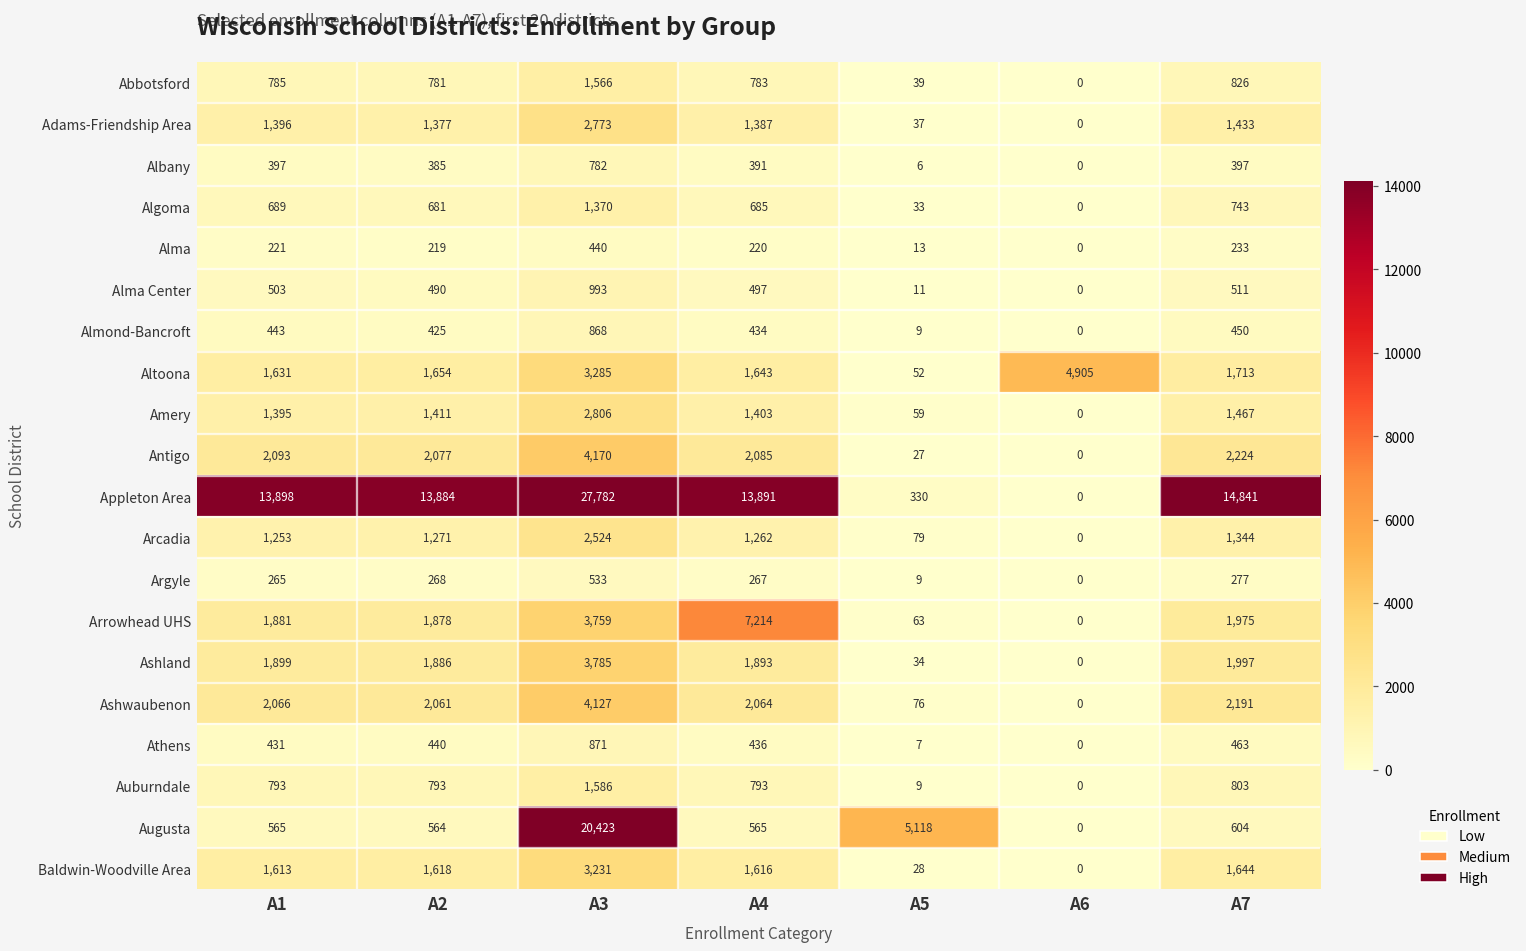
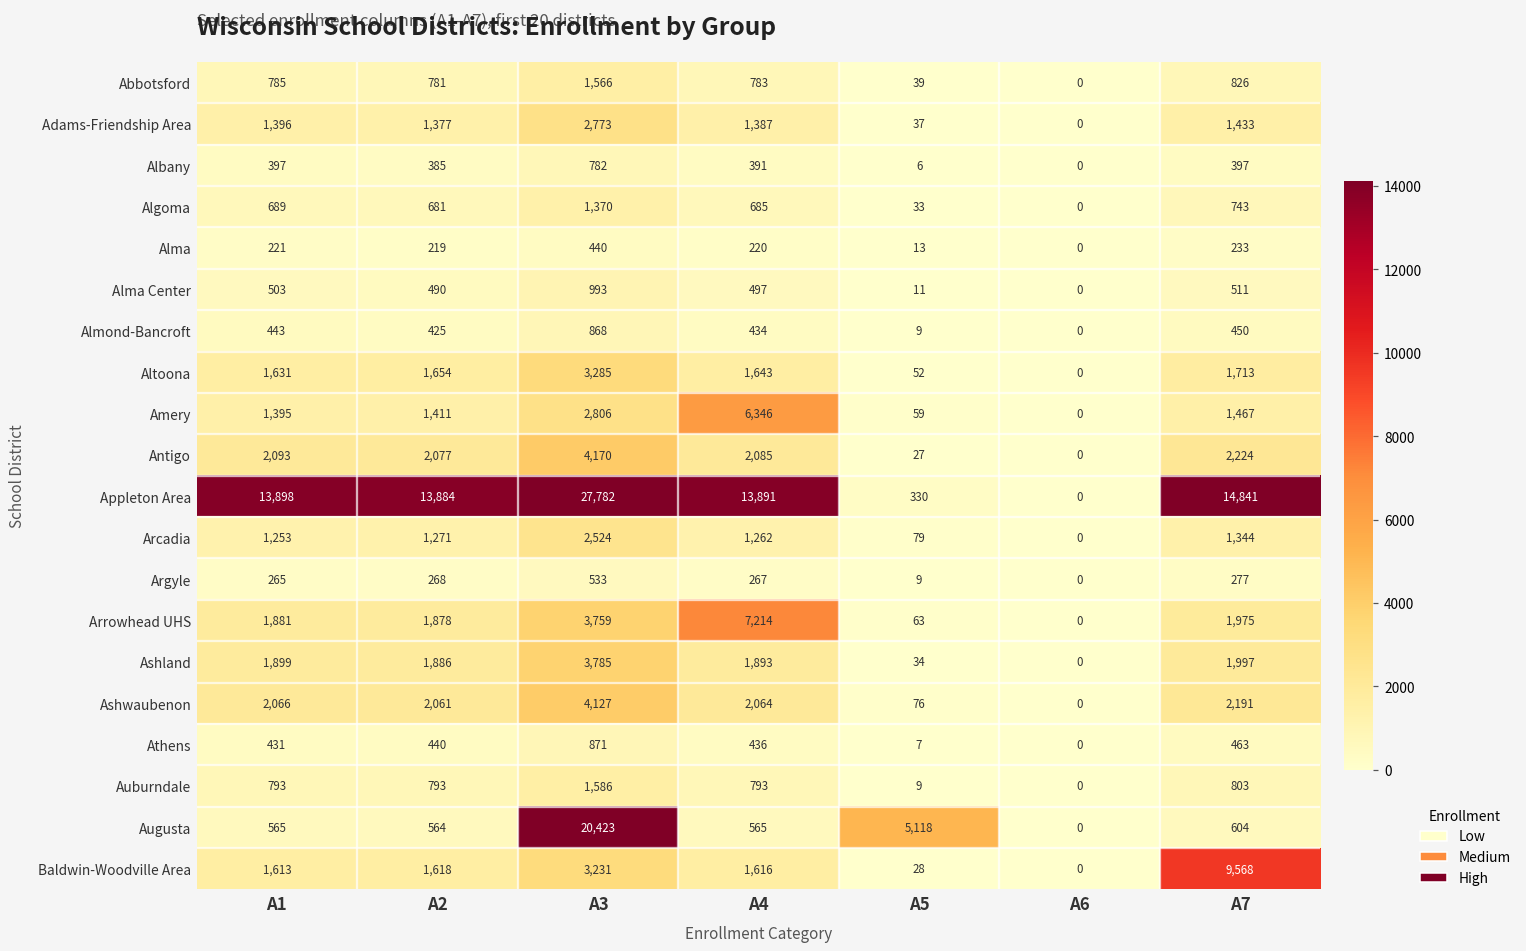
  {
    "Abbotsford": {
      "A1": "785",
      "A2": "781",
      "A3": "1,566",
      "A4": "783",
      "A5": "39",
      "A6": "0",
      "A7": "826"
    },
    "Adams-Friendship Area": {
      "A1": "1,396",
      "A2": "1,377",
      "A3": "2,773",
      "A4": "1,387",
      "A5": "37",
      "A6": "0",
      "A7": "1,433"
    },
    "Albany": {
      "A1": "397",
      "A2": "385",
      "A3": "782",
      "A4": "391",
      "A5": "6",
      "A6": "0",
      "A7": "397"
    },
    "Algoma": {
      "A1": "689",
      "A2": "681",
      "A3": "1,370",
      "A4": "685",
      "A5": "33",
      "A6": "0",
      "A7": "743"
    },
    "Alma": {
      "A1": "221",
      "A2": "219",
      "A3": "440",
      "A4": "220",
      "A5": "13",
      "A6": "0",
      "A7": "233"
    },
    "Alma Center": {
      "A1": "503",
      "A2": "490",
      "A3": "993",
      "A4": "497",
      "A5": "11",
      "A6": "0",
      "A7": "511"
    },
    "Almond-Bancroft": {
      "A1": "443",
      "A2": "425",
      "A3": "868",
      "A4": "434",
      "A5": "9",
      "A6": "0",
      "A7": "450"
    },
    "Altoona": {
      "A1": "1,631",
      "A2": "1,654",
      "A3": "3,285",
      "A4": "1,643",
      "A5": "52",
-     "A6": "4,905",
+     "A6": "0",
      "A7": "1,713"
    },
    "Amery": {
      "A1": "1,395",
      "A2": "1,411",
      "A3": "2,806",
-     "A4": "1,403",
+     "A4": "6,346",
      "A5": "59",
      "A6": "0",
      "A7": "1,467"
    },
    "Antigo": {
      "A1": "2,093",
      "A2": "2,077",
      "A3": "4,170",
      "A4": "2,085",
      "A5": "27",
      "A6": "0",
      "A7": "2,224"
    },
    "Appleton Area": {
      "A1": "13,898",
      "A2": "13,884",
      "A3": "27,782",
      "A4": "13,891",
      "A5": "330",
      "A6": "0",
      "A7": "14,841"
    },
    "Arcadia": {
      "A1": "1,253",
      "A2": "1,271",
      "A3": "2,524",
      "A4": "1,262",
      "A5": "79",
      "A6": "0",
      "A7": "1,344"
    },
    "Argyle": {
      "A1": "265",
      "A2": "268",
      "A3": "533",
      "A4": "267",
      "A5": "9",
      "A6": "0",
      "A7": "277"
    },
    "Arrowhead UHS": {
      "A1": "1,881",
      "A2": "1,878",
      "A3": "3,759",
      "A4": "7,214",
      "A5": "63",
      "A6": "0",
      "A7": "1,975"
    },
    "Ashland": {
      "A1": "1,899",
      "A2": "1,886",
      "A3": "3,785",
      "A4": "1,893",
      "A5": "34",
      "A6": "0",
      "A7": "1,997"
    },
    "Ashwaubenon": {
      "A1": "2,066",
      "A2": "2,061",
      "A3": "4,127",
      "A4": "2,064",
      "A5": "76",
      "A6": "0",
      "A7": "2,191"
    },
    "Athens": {
      "A1": "431",
      "A2": "440",
      "A3": "871",
      "A4": "436",
      "A5": "7",
      "A6": "0",
      "A7": "463"
    },
    "Auburndale": {
      "A1": "793",
      "A2": "793",
      "A3": "1,586",
      "A4": "793",
      "A5": "9",
      "A6": "0",
      "A7": "803"
    },
    "Augusta": {
      "A1": "565",
      "A2": "564",
      "A3": "20,423",
      "A4": "565",
      "A5": "5,118",
      "A6": "0",
      "A7": "604"
    },
    "Baldwin-Woodville Area": {
      "A1": "1,613",
      "A2": "1,618",
      "A3": "3,231",
      "A4": "1,616",
      "A5": "28",
      "A6": "0",
-     "A7": "1,644"
+     "A7": "9,568"
    }
  }
